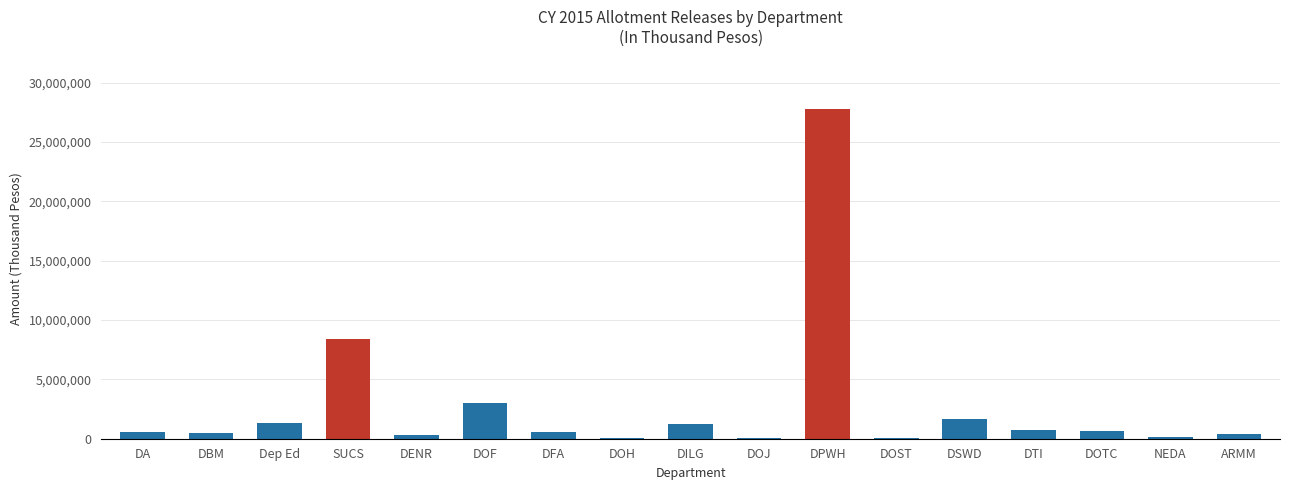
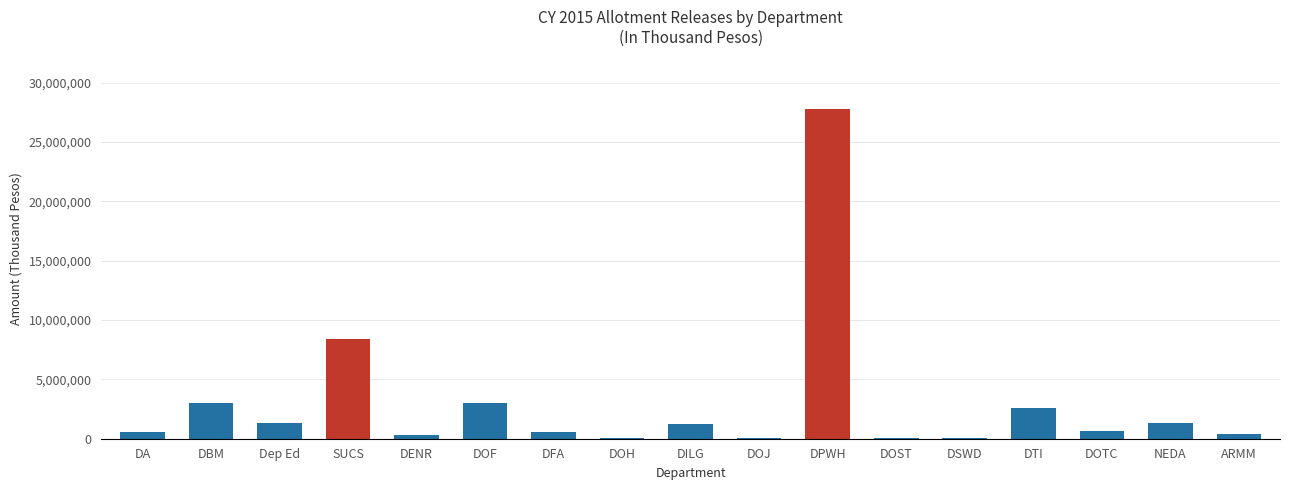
  {
    "DA": "600,000",
-   "DBM": "500,000",
+   "DBM": "3,000,000",
    "Dep Ed": "1,300,000",
    "SUCS": "8,400,000",
    "DENR": "400,000",
    "DOF": "3,000,000",
    "DFA": "500,000",
    "DILG": "1,200,000",
    "DPWH": "27,800,000",
-   "DSWD": "1,600,000",
-   "DTI": "800,000",
+   "DSWD": "100,000",
+   "DTI": "2,600,000",
    "DOTC": "700,000",
-   "NEDA": "200,000",
+   "NEDA": "1,300,000",
    "ARMM": "400,000"
  }
